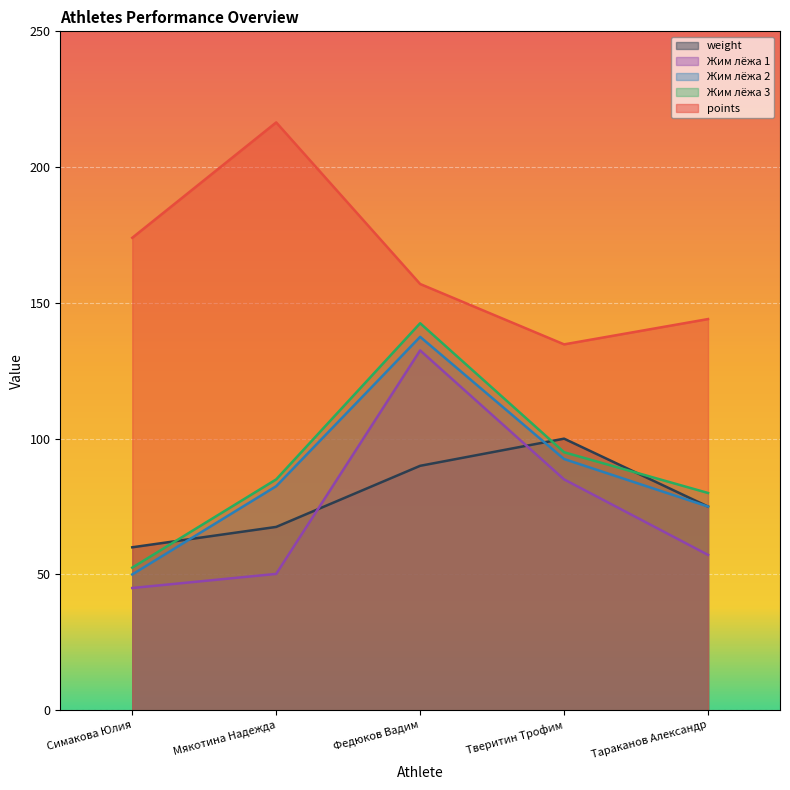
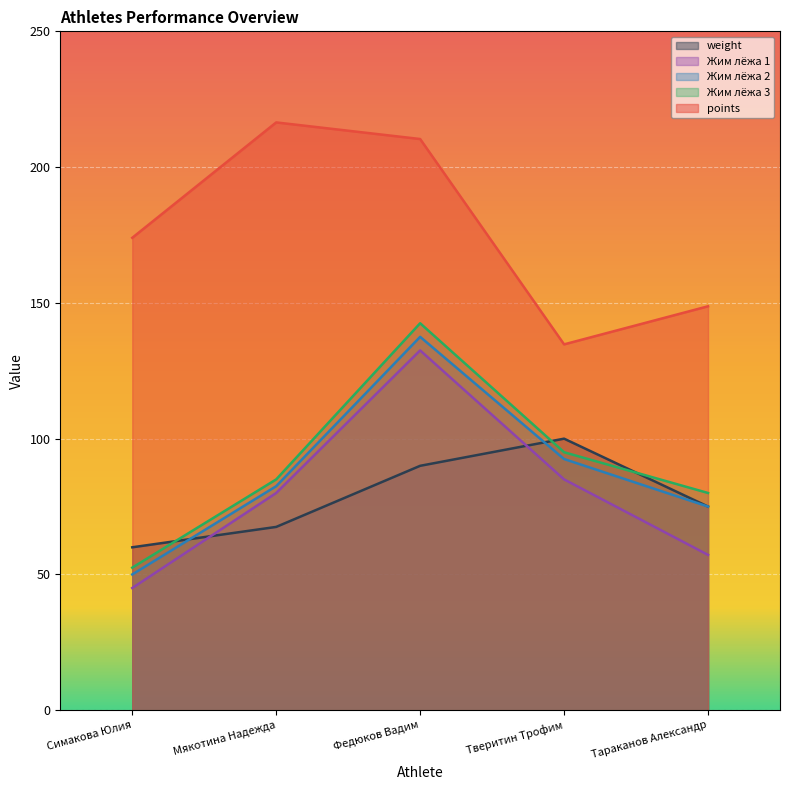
  {
    "Жим лёжа 1": {
      "Симакова Юлия": 45,
-     "Мякотина Надежда": 50,
+     "Мякотина Надежда": 80,
      "Федюков Вадим": 133,
      "Тверитин Трофим": 85,
      "Тараканов Александр": 57
    },
    "points": {
      "Симакова Юлия": 174,
      "Мякотина Надежда": 216,
-     "Федюков Вадим": 157,
+     "Федюков Вадим": 210,
      "Тверитин Трофим": 135,
-     "Тараканов Александр": 144
+     "Тараканов Александр": 149
    }
  }
